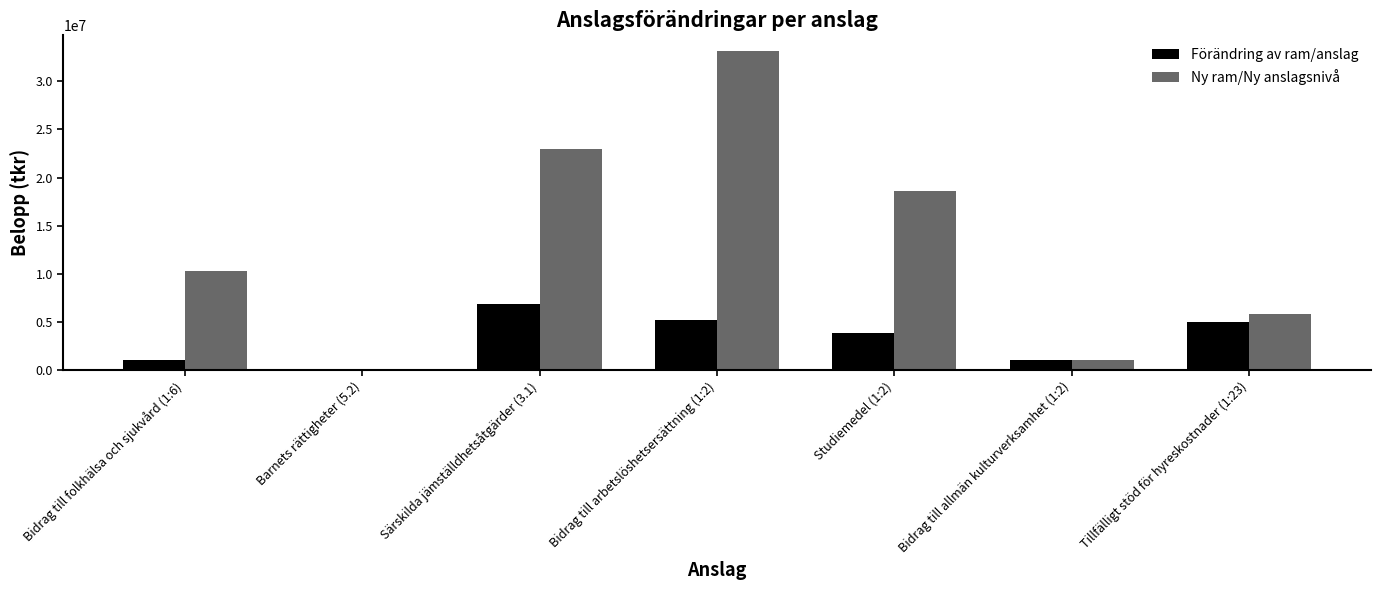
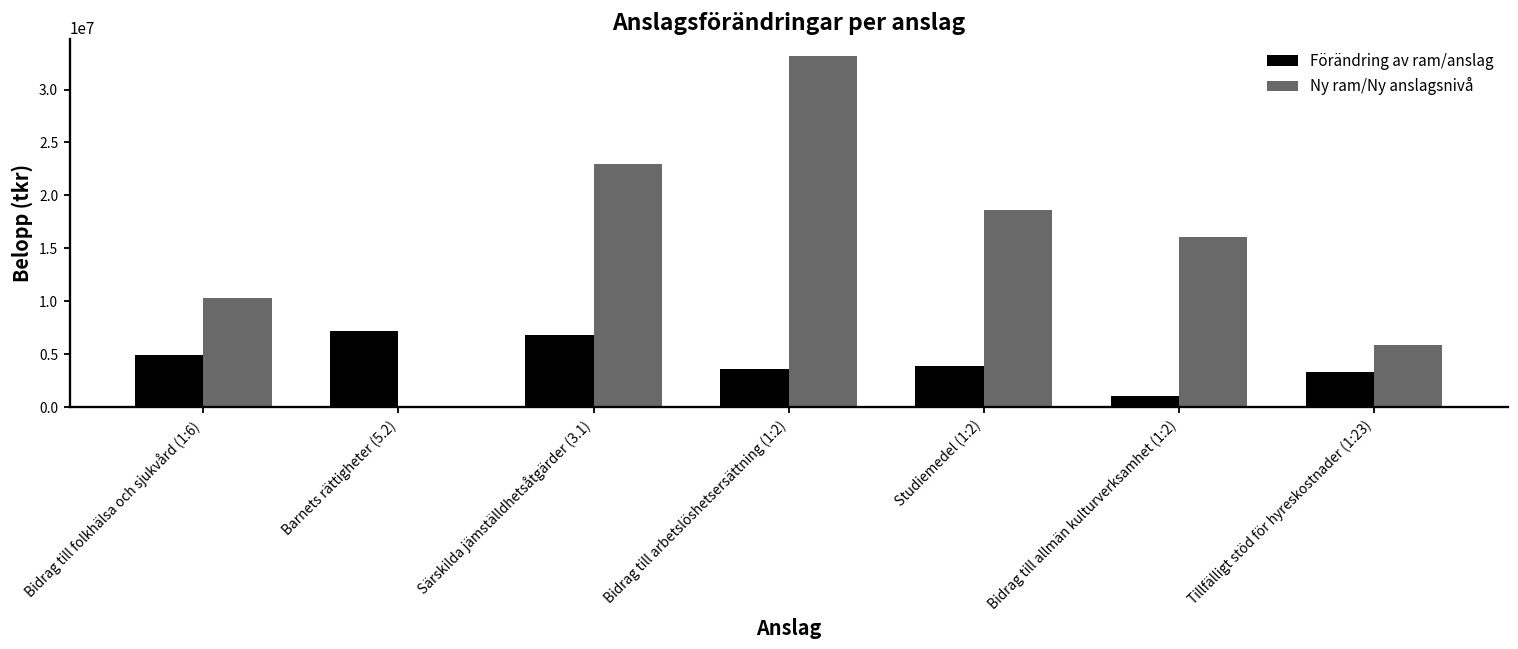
  {
    "Förändring av ram/anslag": {
-     "Bidrag till folkhälsa och sjukvård (1:6)": 1000000,
-     "Barnets rättigheter (5.2)": 0,
+     "Bidrag till folkhälsa och sjukvård (1:6)": 5000000,
+     "Barnets rättigheter (5.2)": 7000000,
      "Särskilda jämställdhetsåtgärder (3.1)": 7000000,
-     "Bidrag till arbetslöshetsersättning (1:2)": 5000000,
+     "Bidrag till arbetslöshetsersättning (1:2)": 4000000,
      "Studiemedel (1:2)": 4000000,
      "Bidrag till allmän kulturverksamhet (1:2)": 1000000,
-     "Tillfälligt stöd för hyreskostnader (1:23)": 5000000
+     "Tillfälligt stöd för hyreskostnader (1:23)": 3000000
    },
    "Ny ram/Ny anslagsnivå": {
      "Bidrag till folkhälsa och sjukvård (1:6)": 10000000,
      "Särskilda jämställdhetsåtgärder (3.1)": 23000000,
      "Bidrag till arbetslöshetsersättning (1:2)": 33000000,
      "Studiemedel (1:2)": 19000000,
-     "Bidrag till allmän kulturverksamhet (1:2)": 1000000,
+     "Bidrag till allmän kulturverksamhet (1:2)": 16000000,
      "Tillfälligt stöd för hyreskostnader (1:23)": 6000000
    }
  }
